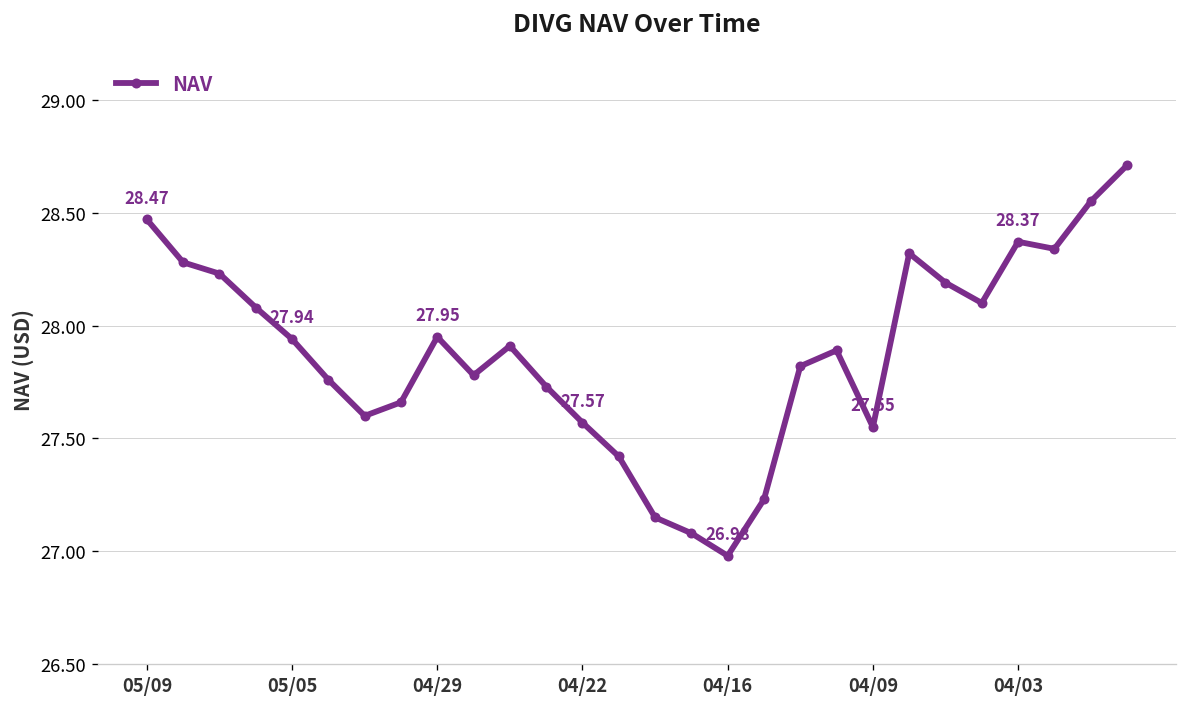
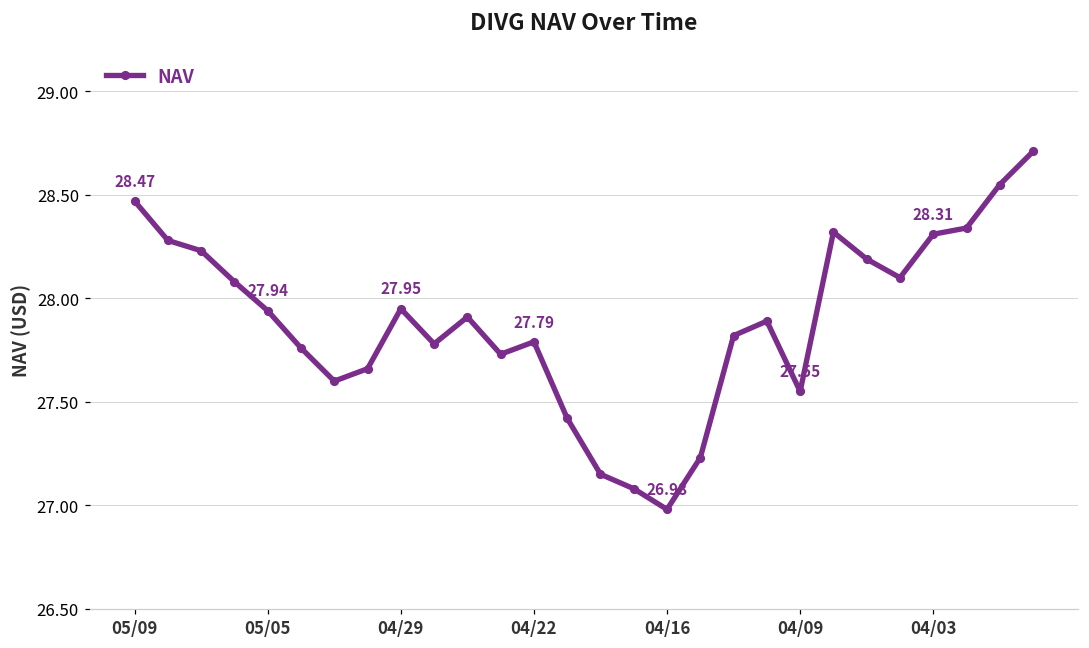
  {
    "05/09": 28.47,
    "05/05": 27.94,
    "04/29": 27.95,
-   "04/22": 27.57,
+   "04/22": 27.79,
    "04/16": 26.98,
    "04/09": 27.55,
-   "04/03": 28.37
+   "04/03": 28.31
  }
